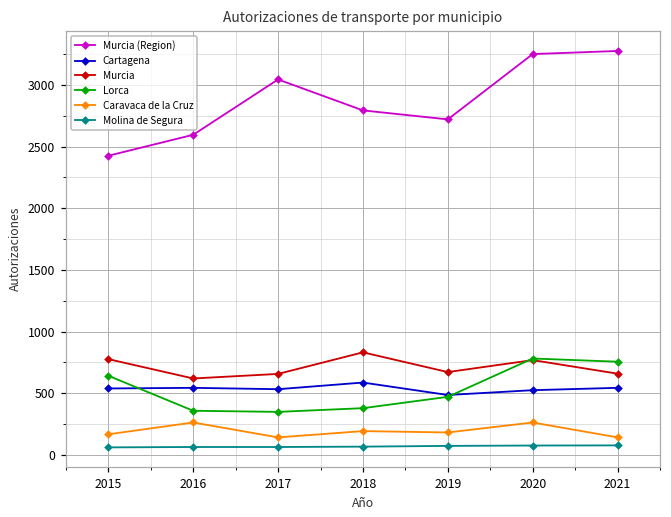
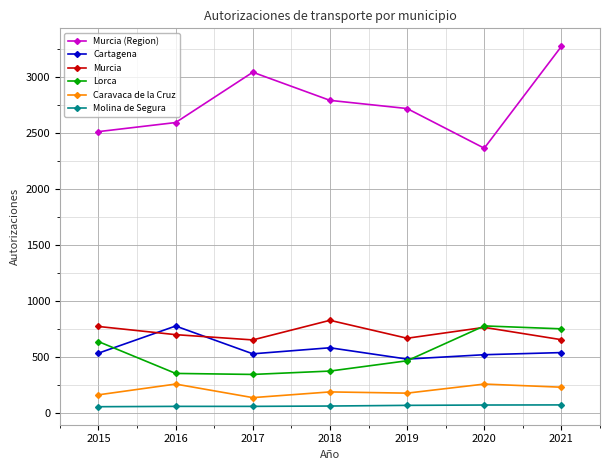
  {
    "Murcia (Region)": {
-     "2015": 2430,
+     "2015": 2520,
      "2016": 2600,
      "2017": 3050,
      "2018": 2790,
      "2019": 2720,
-     "2020": 3250,
+     "2020": 2370,
      "2021": 3280
    },
    "Cartagena": {
      "2015": 540,
-     "2016": 540,
+     "2016": 780,
      "2017": 530,
      "2018": 590,
      "2020": 520,
      "2021": 540
    },
    "Murcia": {
      "2015": 780,
-     "2016": 620,
+     "2016": 700,
      "2017": 660,
      "2018": 830,
      "2019": 670,
      "2021": 660
    },
    "Lorca": {
      "2015": 640,
      "2016": 360,
      "2017": 350,
      "2018": 380,
      "2021": 760
    },
    "Caravaca de la Cruz": {
      "2015": 170,
      "2016": 260,
      "2017": 140,
      "2018": 190,
      "2019": 180,
      "2020": 260,
-     "2021": 140
+     "2021": 230
    },
    "Molina de Segura": {
      "2015": 60,
      "2016": 60,
      "2017": 60,
      "2018": 70,
      "2019": 70,
      "2020": 80,
      "2021": 80
    }
  }
